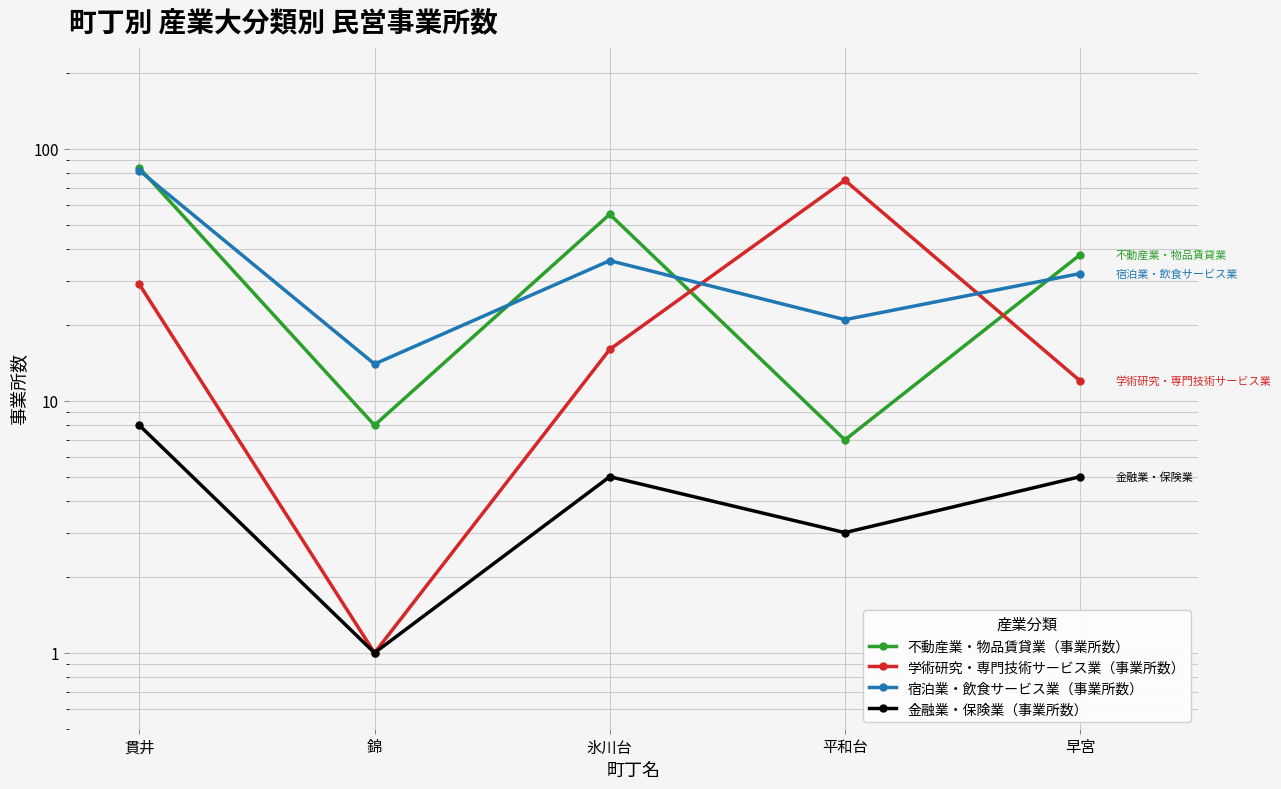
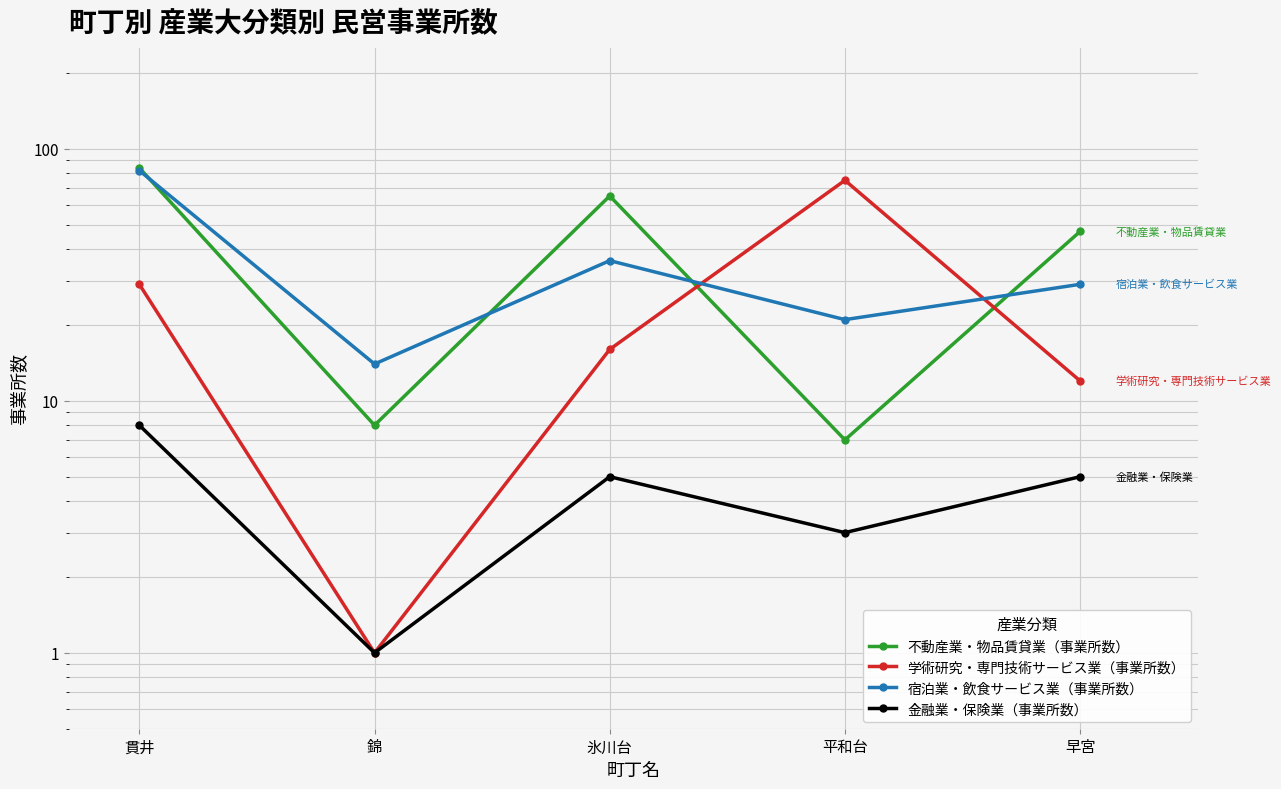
  {
    "不動産業・物品賃貸業（事業所数）": {
      "貫井": 84,
      "錦": 8,
-     "氷川台": 55,
+     "氷川台": 65,
      "平和台": 7,
-     "早宮": 38
+     "早宮": 47
    },
    "学術研究・専門技術サービス業（事業所数）": {
      "貫井": 29,
      "氷川台": 16,
      "平和台": 75,
      "早宮": 12
    },
    "宿泊業・飲食サービス業（事業所数）": {
      "貫井": 82,
      "錦": 14,
      "氷川台": 36,
      "平和台": 21,
-     "早宮": 32
+     "早宮": 29
    },
    "金融業・保険業（事業所数）": {
      "貫井": 8,
      "氷川台": 5,
      "平和台": 3,
      "早宮": 5
    }
  }
